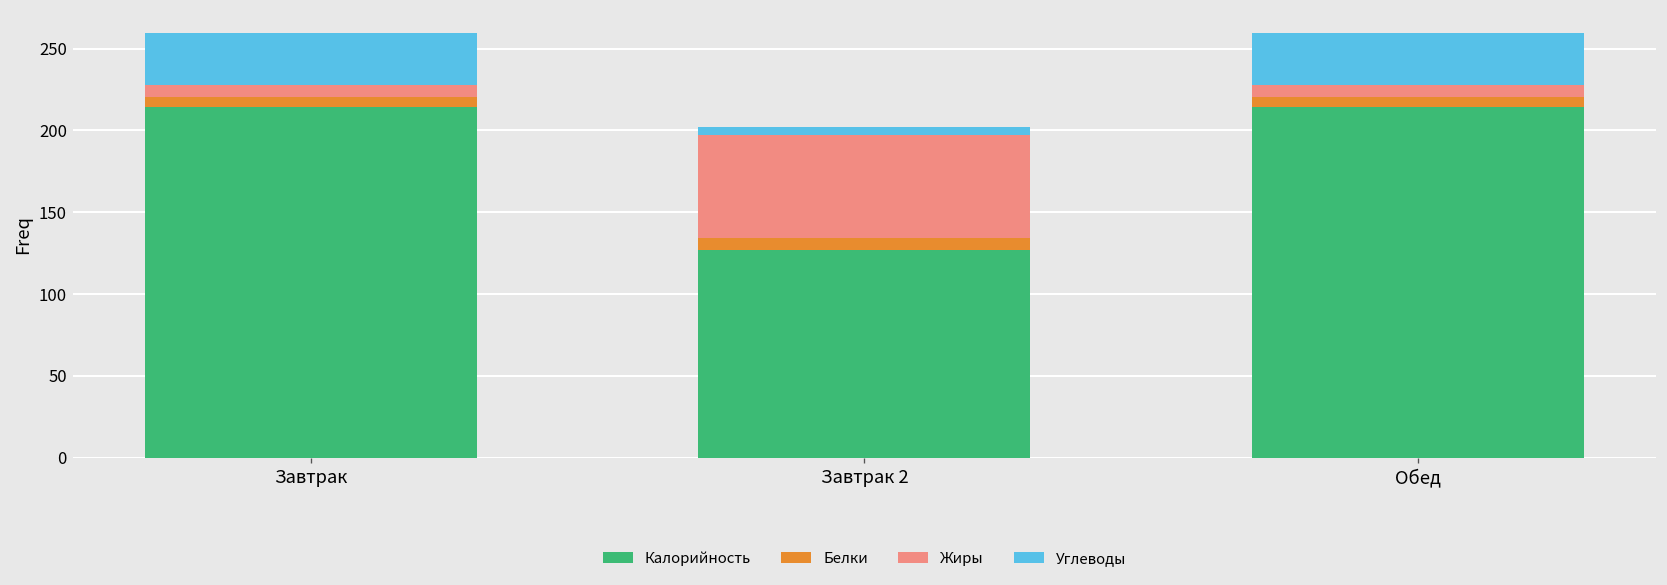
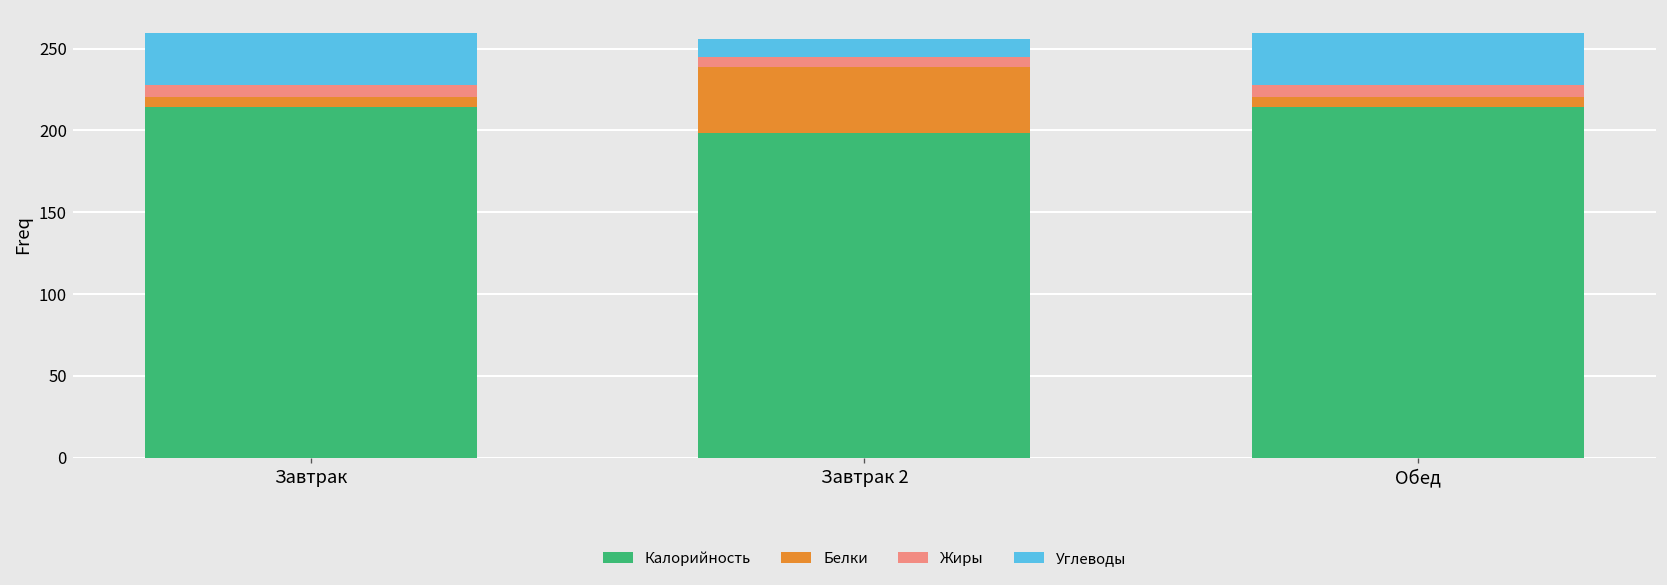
  {
    "Калорийность": {
      "Завтрак": 215,
-     "Завтрак 2": 127,
+     "Завтрак 2": 198,
      "Обед": 215
    },
    "Белки": {
      "Завтрак": 6,
-     "Завтрак 2": 7,
+     "Завтрак 2": 40,
      "Обед": 6
    },
    "Жиры": {
      "Завтрак": 7,
-     "Завтрак 2": 63,
+     "Завтрак 2": 6,
      "Обед": 7
    },
    "Углеводы": {
      "Завтрак": 32,
-     "Завтрак 2": 5,
+     "Завтрак 2": 11,
      "Обед": 32
    }
  }
